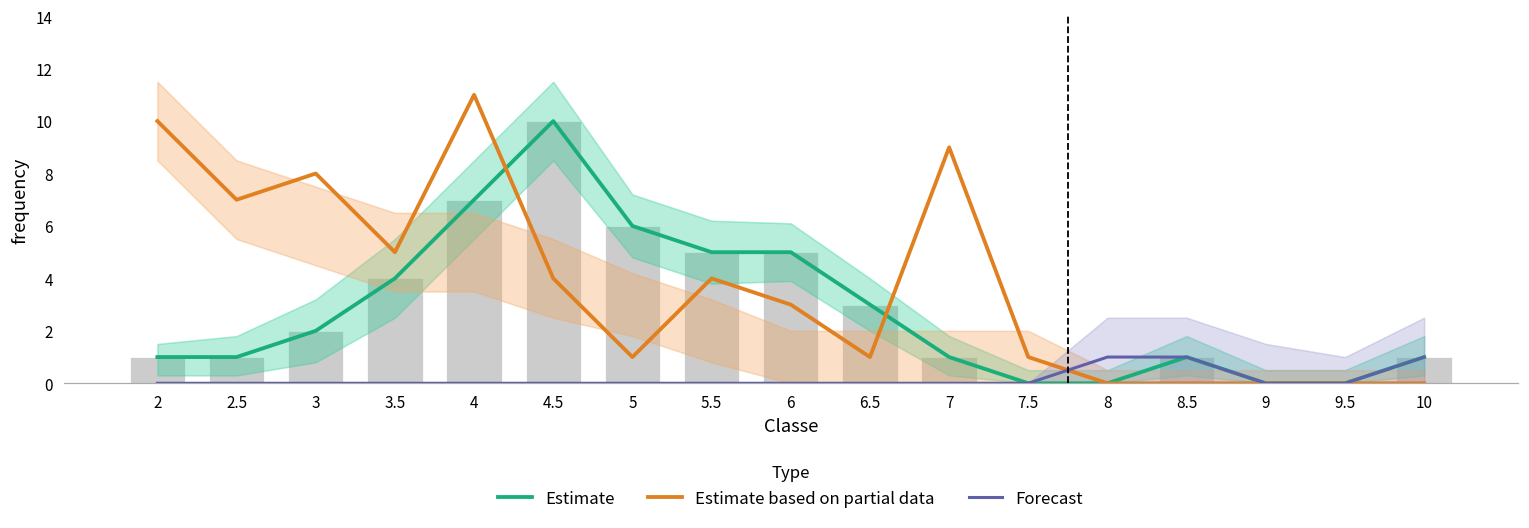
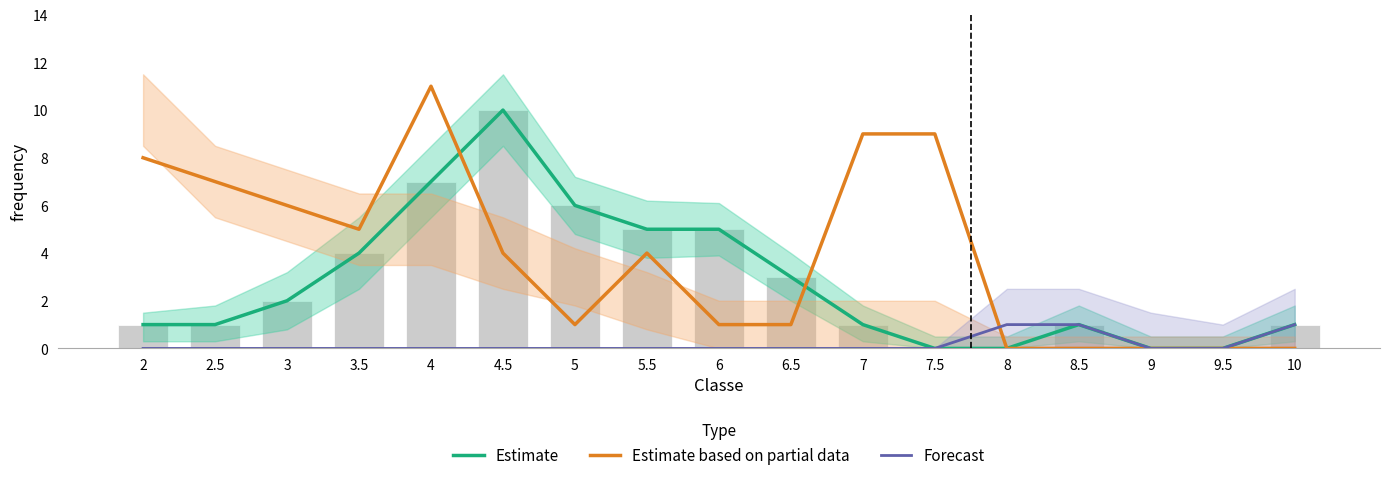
  {
    "Estimate based on partial data": {
-     "2": 10,
+     "2": 8,
      "2.5": 7,
-     "3": 8,
+     "3": 6,
      "3.5": 5,
      "4": 11,
      "4.5": 4,
      "5": 1,
      "5.5": 4,
-     "6": 3,
+     "6": 1,
      "6.5": 1,
      "7": 9,
-     "7.5": 1,
+     "7.5": 9,
      "8.5": 0,
      "10": 0
    },
    "Forecast": {
      "8": 1
    }
  }
